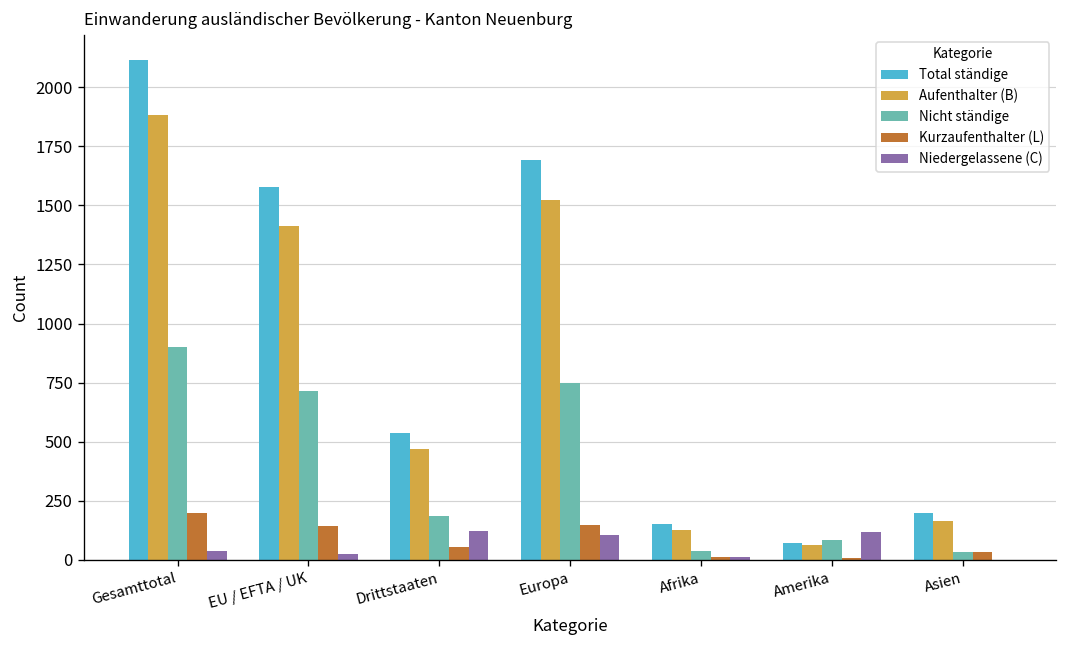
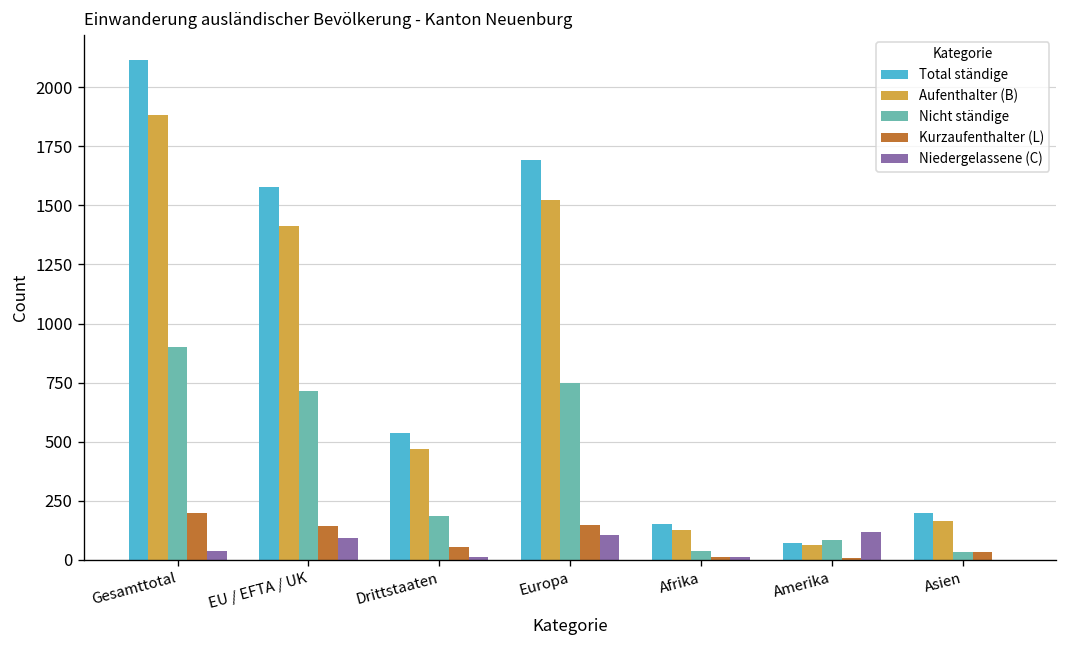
  {
    "Niedergelassene (C)": {
      "Gesamttotal": 40,
-     "EU / EFTA / UK": 20,
-     "Drittstaaten": 120,
+     "EU / EFTA / UK": 90,
+     "Drittstaaten": 10,
      "Europa": 110,
      "Amerika": 120,
      "Asien": 0
    }
  }
